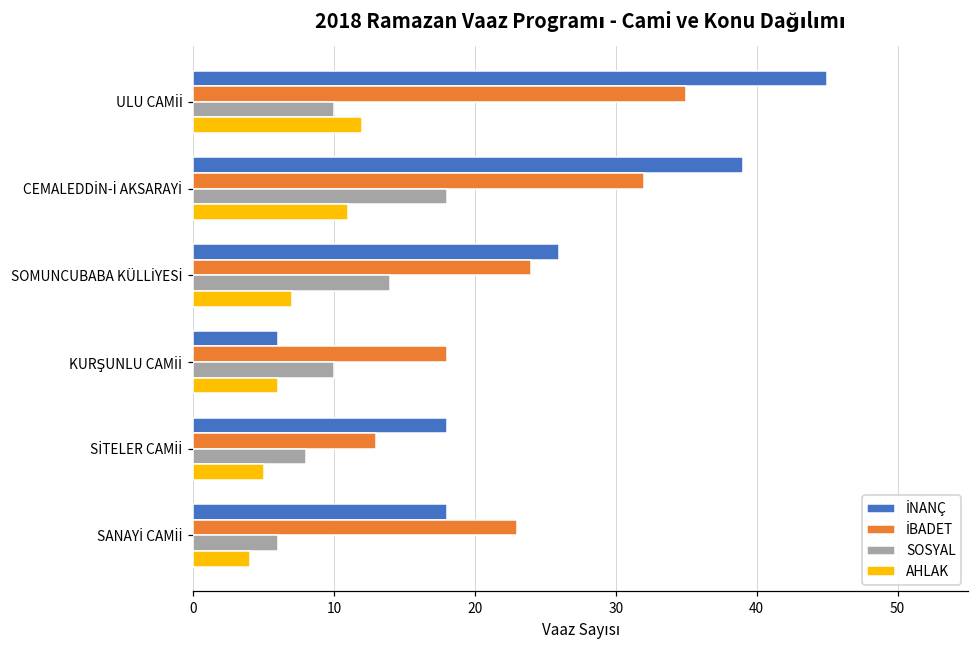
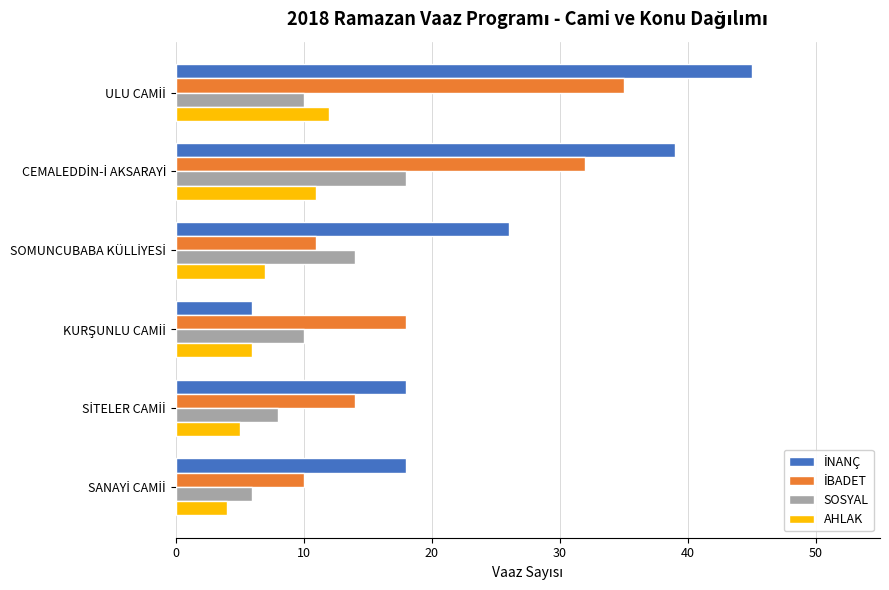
  {
    "İNANÇ": {
      "ULU CAMİİ": 45,
      "CEMALEDDİN-İ AKSARAYİ": 39,
      "SOMUNCUBABA KÜLLİYESİ": 26,
      "KURŞUNLU CAMİİ": 6,
      "SİTELER CAMİİ": 18,
      "SANAYİ CAMİİ": 18
    },
    "İBADET": {
      "ULU CAMİİ": 35,
      "CEMALEDDİN-İ AKSARAYİ": 32,
-     "SOMUNCUBABA KÜLLİYESİ": 24,
+     "SOMUNCUBABA KÜLLİYESİ": 11,
      "KURŞUNLU CAMİİ": 18,
-     "SİTELER CAMİİ": 13,
-     "SANAYİ CAMİİ": 23
+     "SİTELER CAMİİ": 14,
+     "SANAYİ CAMİİ": 10
    },
    "SOSYAL": {
      "ULU CAMİİ": 10,
      "CEMALEDDİN-İ AKSARAYİ": 18,
      "SOMUNCUBABA KÜLLİYESİ": 14,
      "KURŞUNLU CAMİİ": 10,
      "SİTELER CAMİİ": 8,
      "SANAYİ CAMİİ": 6
    },
    "AHLAK": {
      "ULU CAMİİ": 12,
      "CEMALEDDİN-İ AKSARAYİ": 11,
      "SOMUNCUBABA KÜLLİYESİ": 7,
      "KURŞUNLU CAMİİ": 6,
      "SİTELER CAMİİ": 5,
      "SANAYİ CAMİİ": 4
    }
  }
